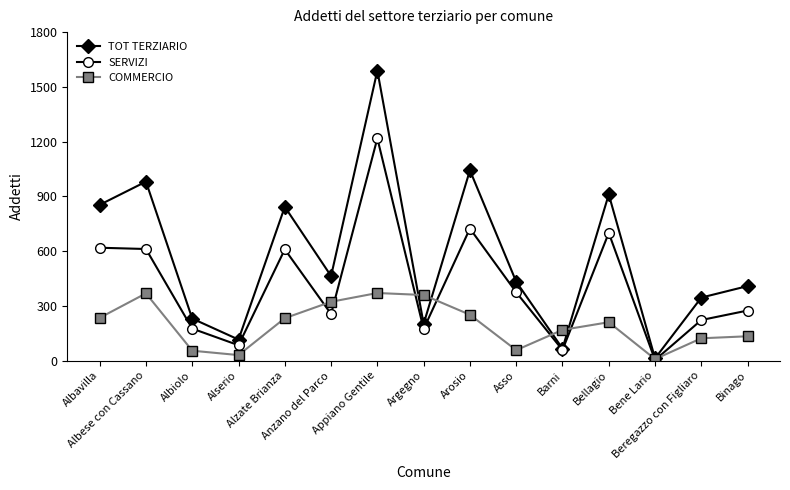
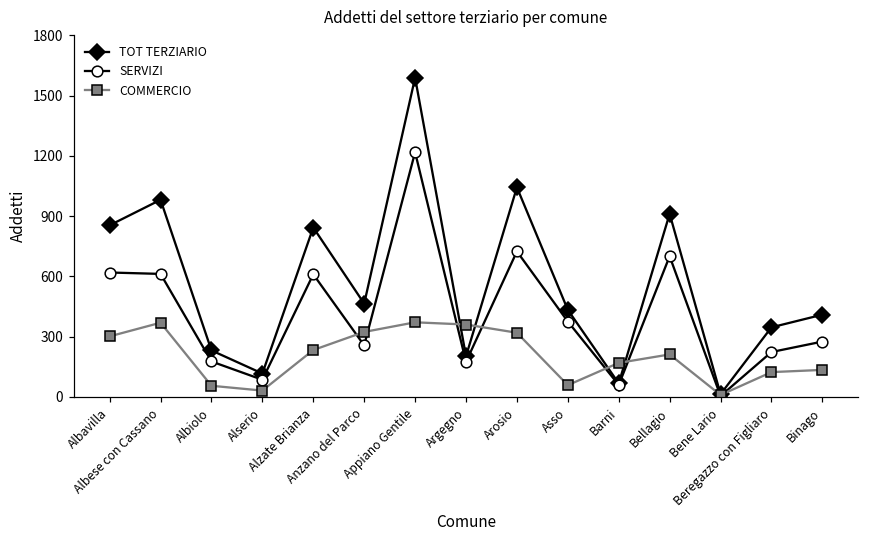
  {
    "COMMERCIO": {
-     "Albavilla": 240,
+     "Albavilla": 300,
      "Albese con Cassano": 370,
      "Albiolo": 60,
      "Alserio": 30,
      "Alzate Brianza": 230,
      "Anzano del Parco": 320,
      "Appiano Gentile": 370,
      "Argegno": 360,
-     "Arosio": 250,
+     "Arosio": 320,
      "Asso": 60,
      "Barni": 170,
      "Bellagio": 210,
      "Beregazzo con Figliaro": 120,
      "Binago": 130
    }
  }
